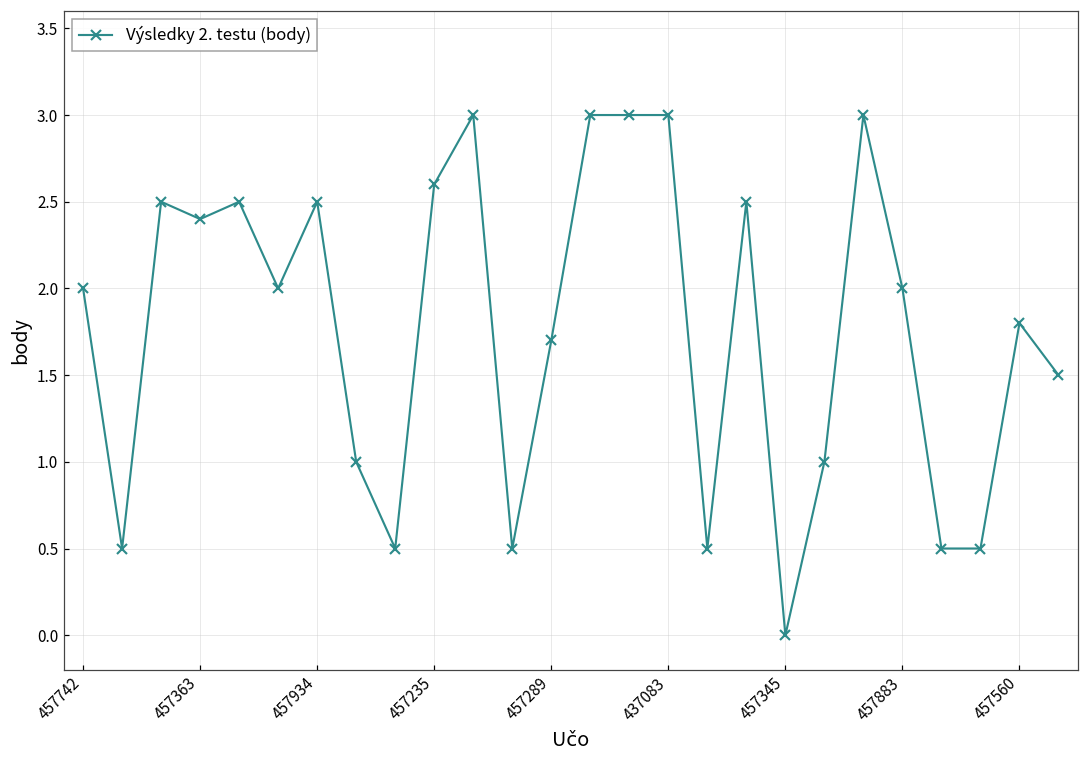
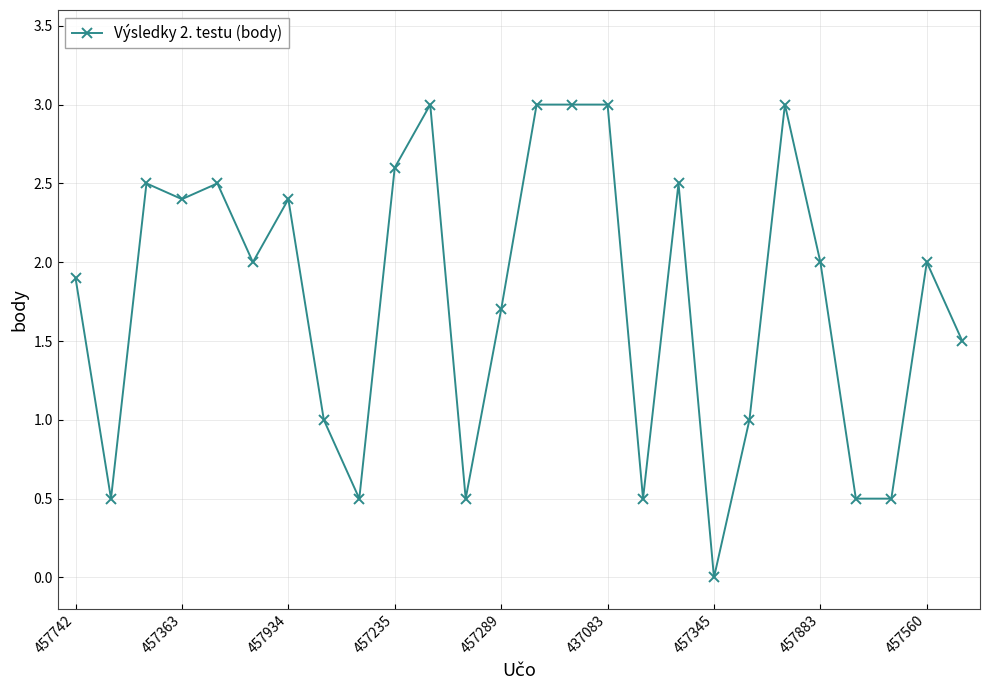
  {
-   "457742": 2.0,
+   "457742": 1.9,
    "457363": 2.4,
-   "457934": 2.5,
+   "457934": 2.4,
    "457235": 2.6,
    "457289": 1.7,
    "437083": 3.0,
    "457345": 0.0,
    "457883": 2.0,
-   "457560": 1.8
+   "457560": 2.0
  }
